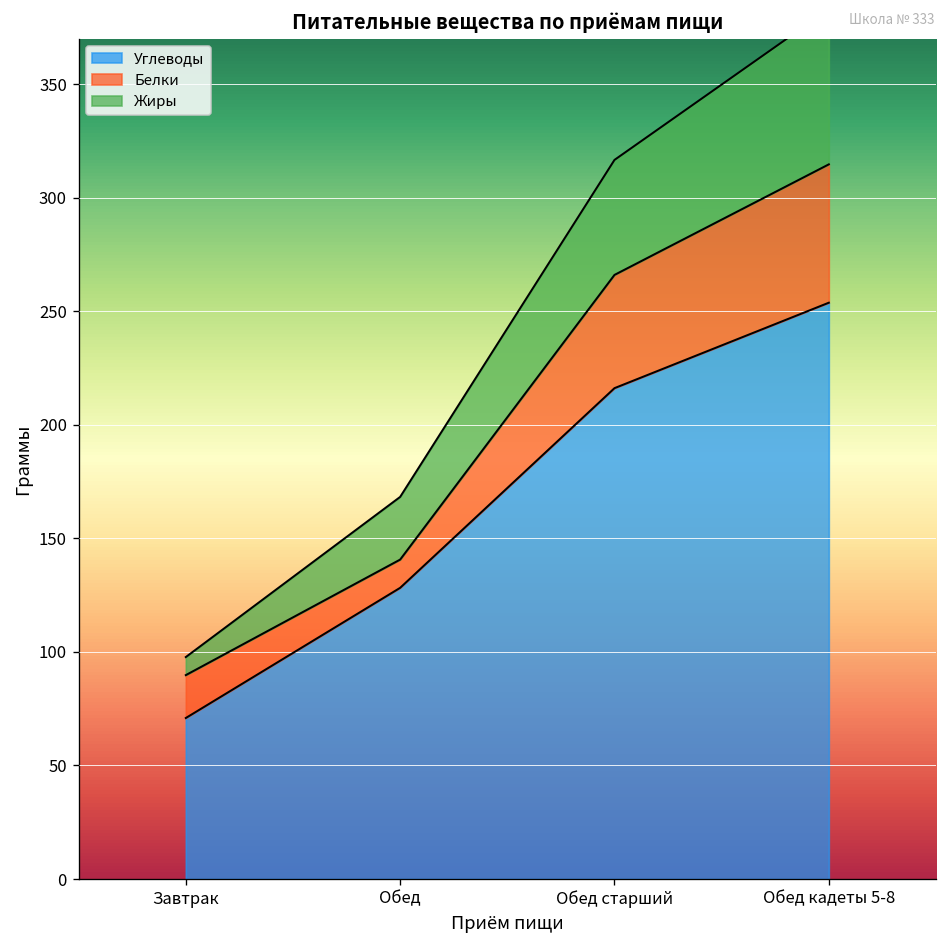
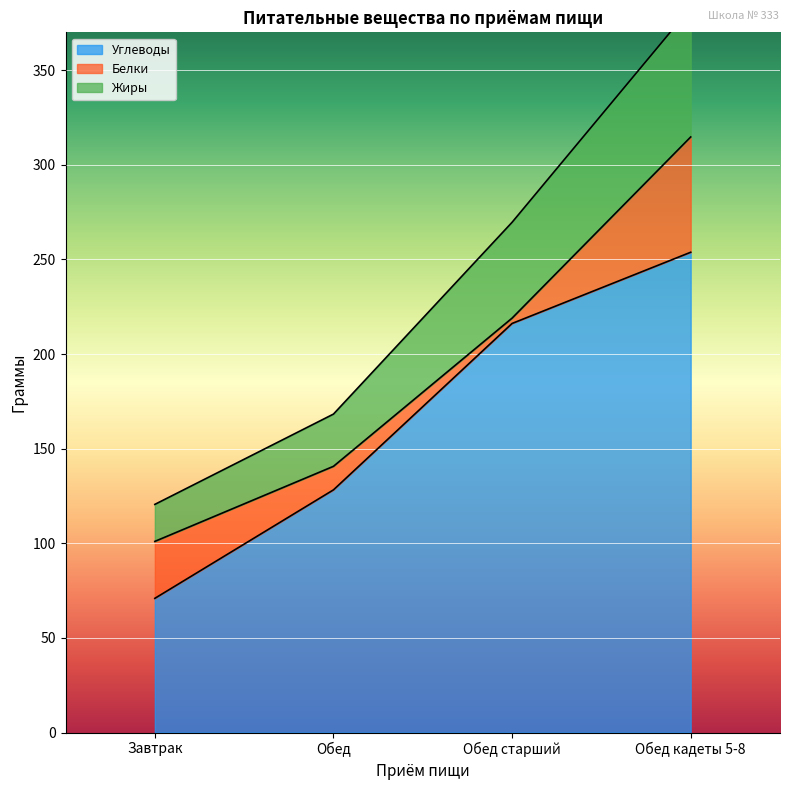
  {
    "Углеводы": {
      "Завтрак": 71,
      "Обед": 128,
      "Обед старший": 216,
      "Обед кадеты 5-8": 254
    },
    "Белки": {
-     "Завтрак": 19,
+     "Завтрак": 30,
      "Обед": 12,
-     "Обед старший": 50,
+     "Обед старший": 3,
      "Обед кадеты 5-8": 61
    },
    "Жиры": {
-     "Завтрак": 8,
+     "Завтрак": 20,
      "Обед": 28,
      "Обед старший": 51
    }
  }
